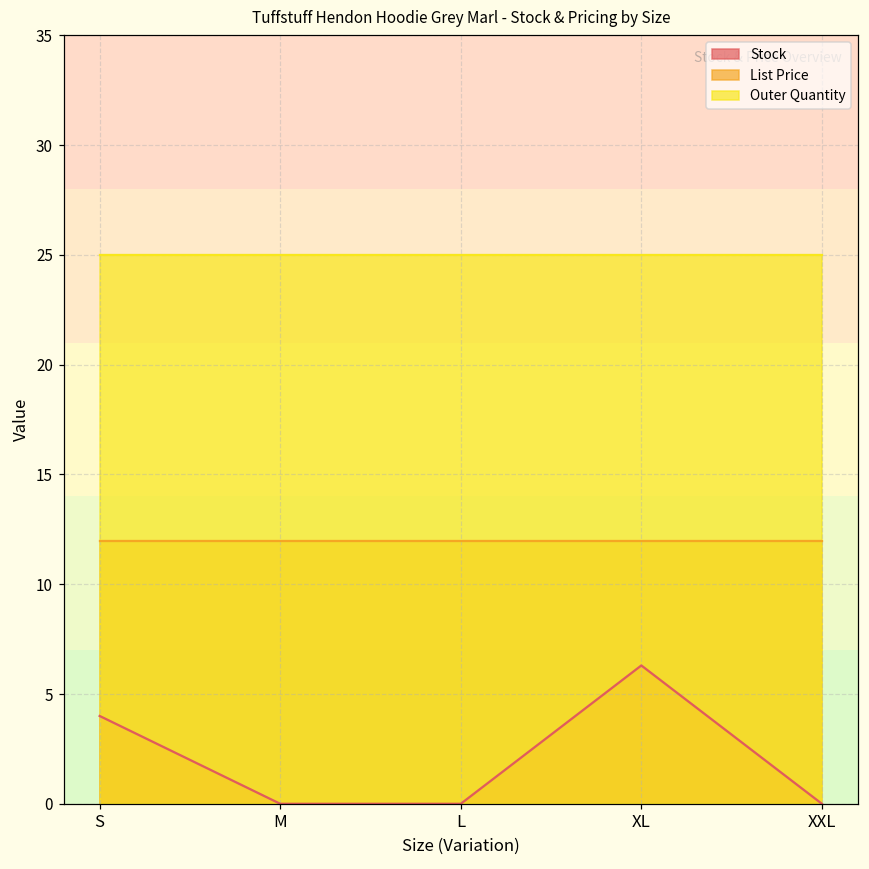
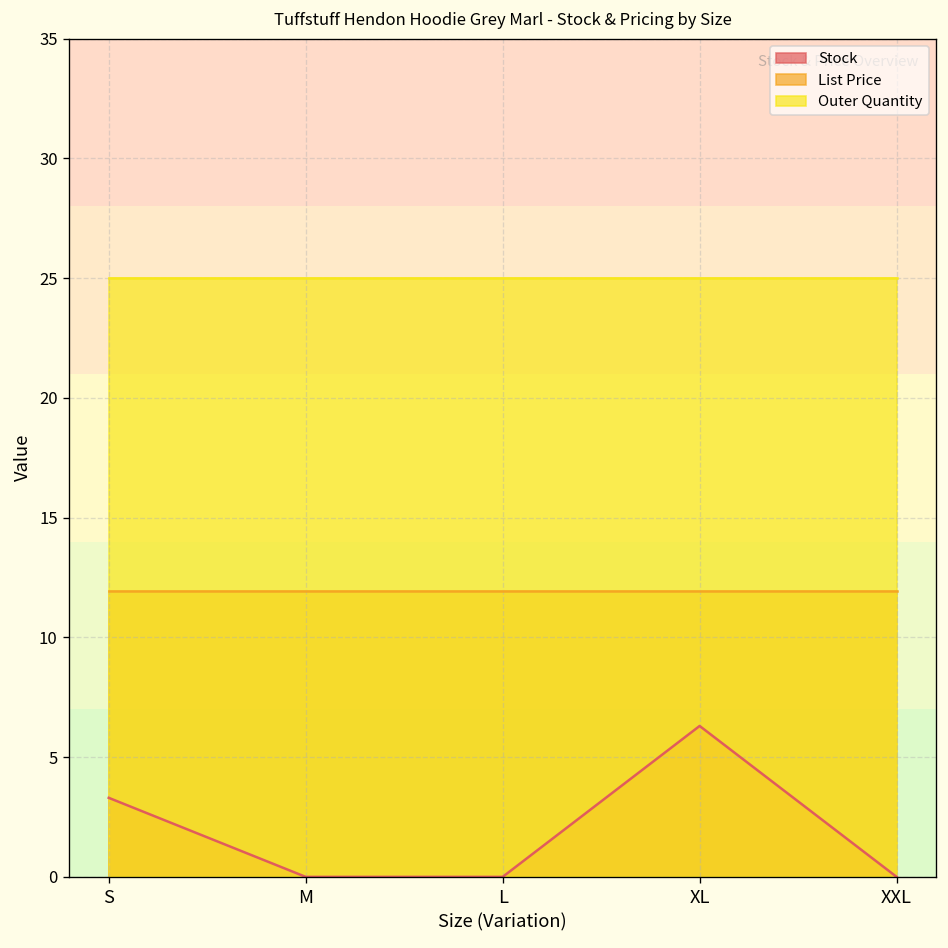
  {
    "Stock": {
-     "S": 4.0,
+     "S": 3.3,
      "M": 0.0,
      "L": 0.0,
      "XL": 6.3,
      "XXL": 0.0
    },
    "List Price": {
      "S": 12.0,
      "M": 12.0,
      "L": 12.0,
      "XL": 12.0,
      "XXL": 12.0
    },
    "Outer Quantity": {
      "S": 25.0,
      "M": 25.0,
      "L": 25.0,
      "XL": 25.0,
      "XXL": 25.0
    }
  }
